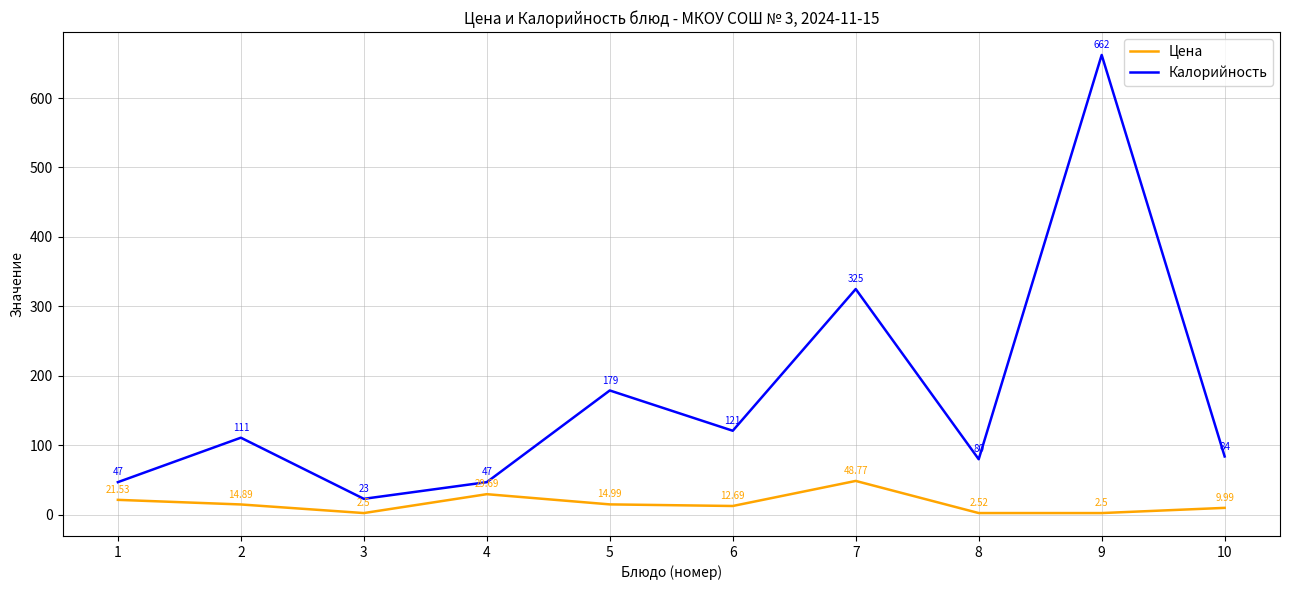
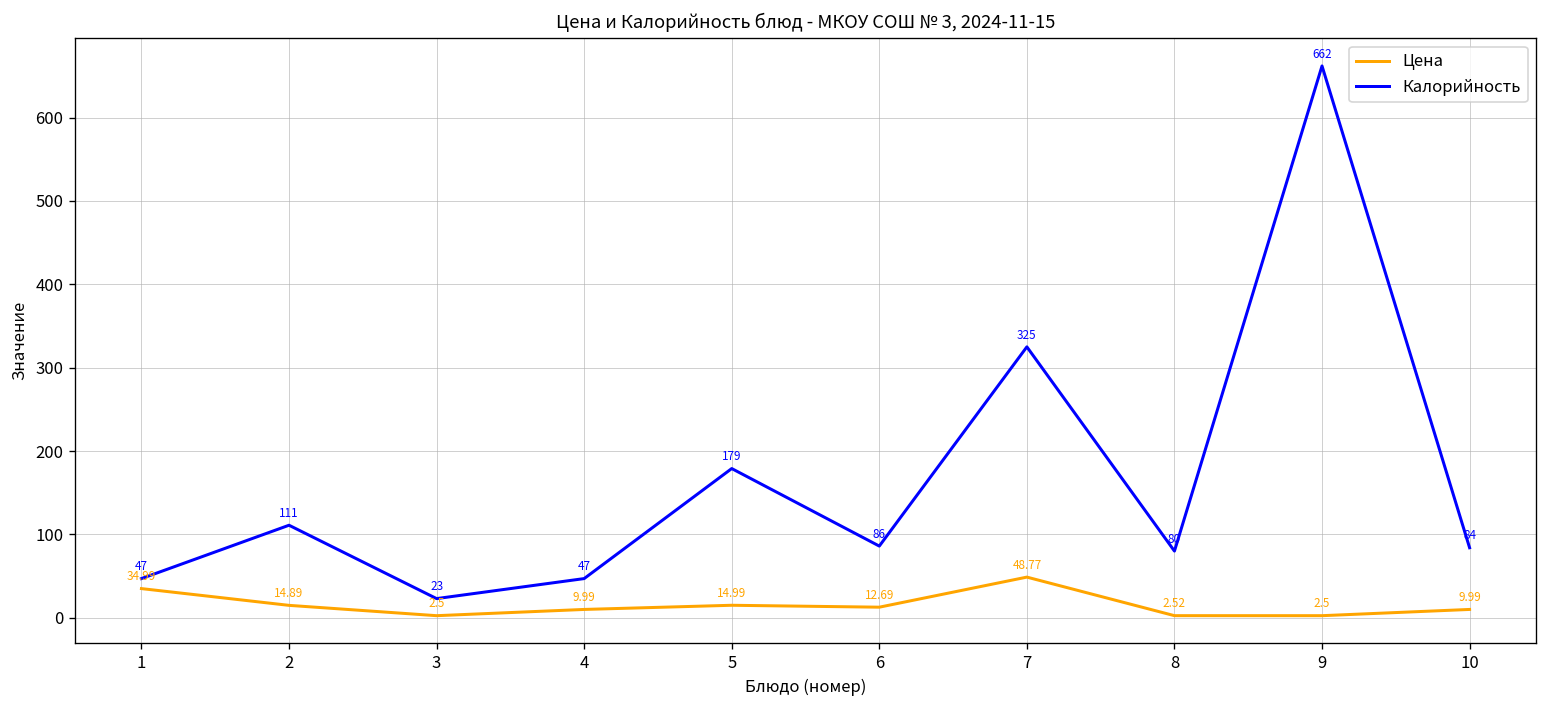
  {
    "Цена": {
-     "1": 21.53,
+     "1": 34.99,
      "2": 14.89,
-     "4": 29.69,
+     "4": 9.99,
      "5": 14.99,
      "6": 12.69,
      "7": 48.77,
      "8": 2.52,
      "9": 2.5,
      "10": 9.99
    },
    "Калорийность": {
      "2": 111,
      "3": 23,
      "4": 47,
      "5": 179,
-     "6": 121,
+     "6": 86,
      "7": 325,
      "8": 80,
      "9": 662,
      "10": 84
    }
  }
